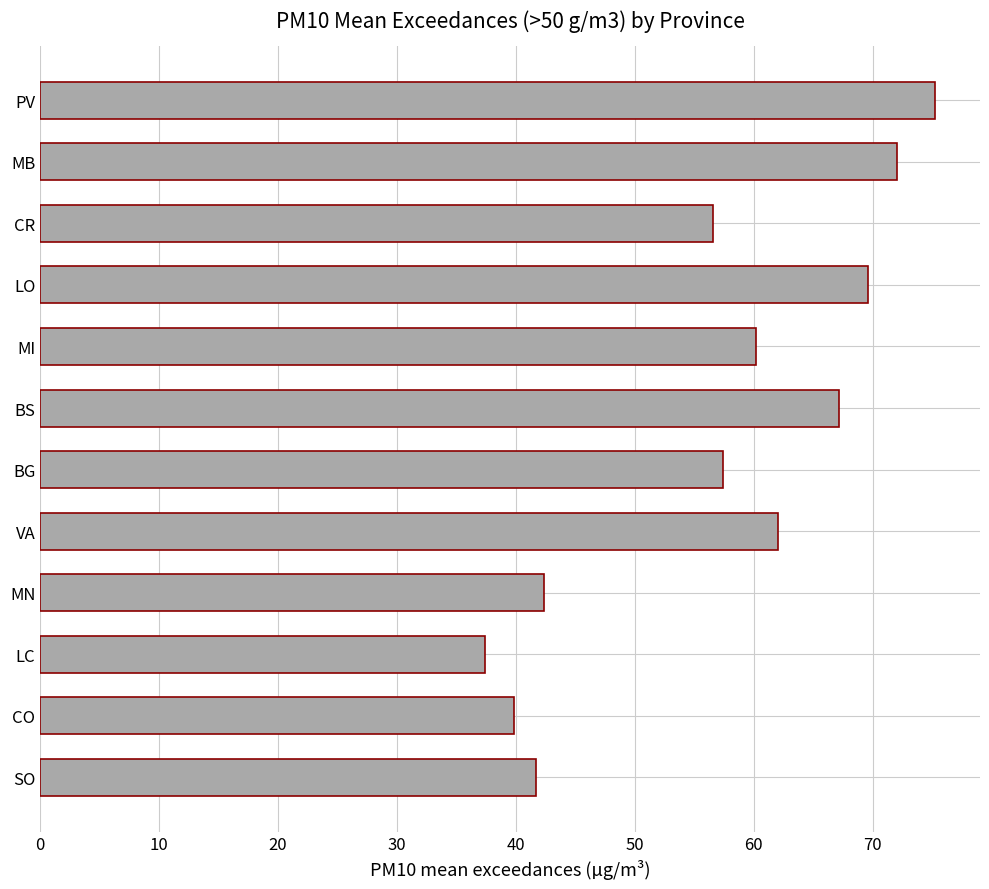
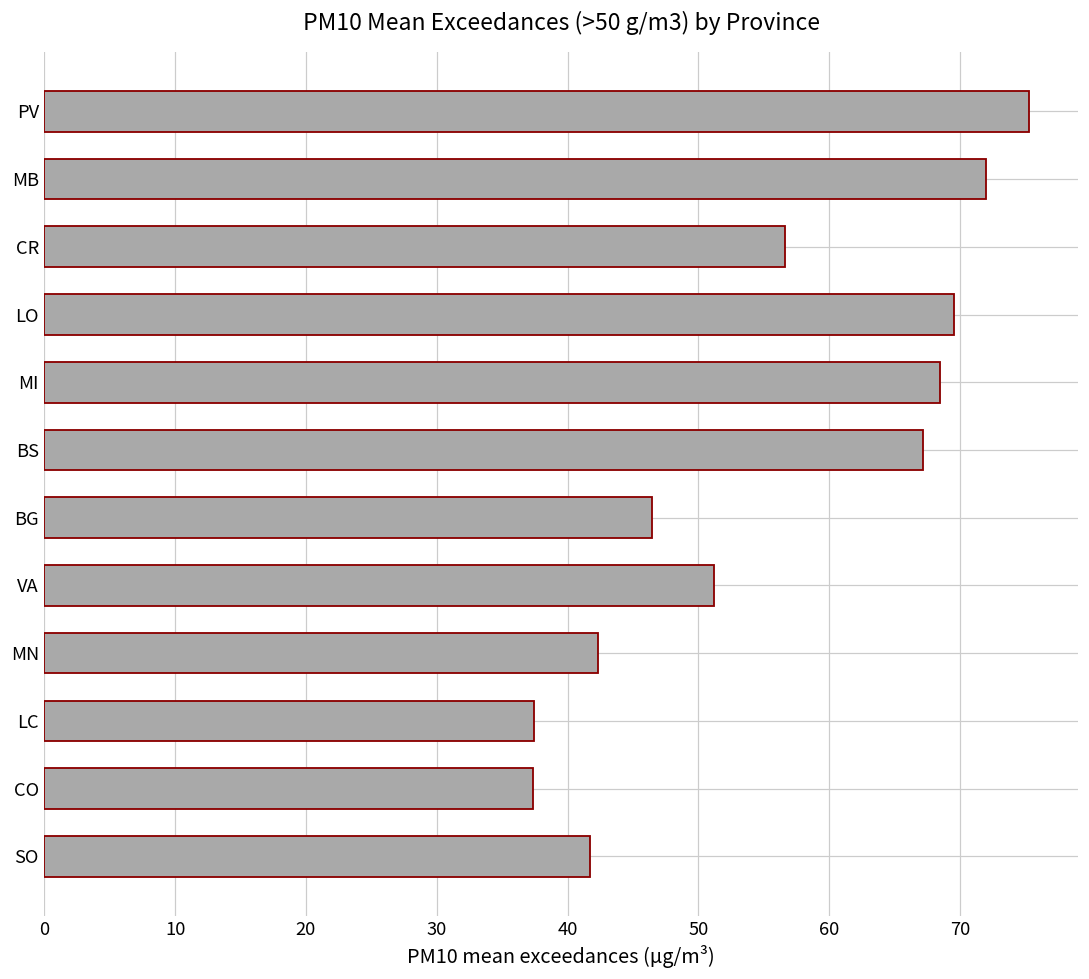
  {
    "PV": 75.3,
    "MB": 72.0,
    "CR": 56.6,
    "LO": 69.6,
-   "MI": 60.2,
+   "MI": 68.5,
    "BS": 67.2,
-   "BG": 57.4,
-   "VA": 62.0,
+   "BG": 46.4,
+   "VA": 51.2,
    "MN": 42.3,
    "LC": 37.4,
-   "CO": 39.8,
+   "CO": 37.3,
    "SO": 41.7
  }
